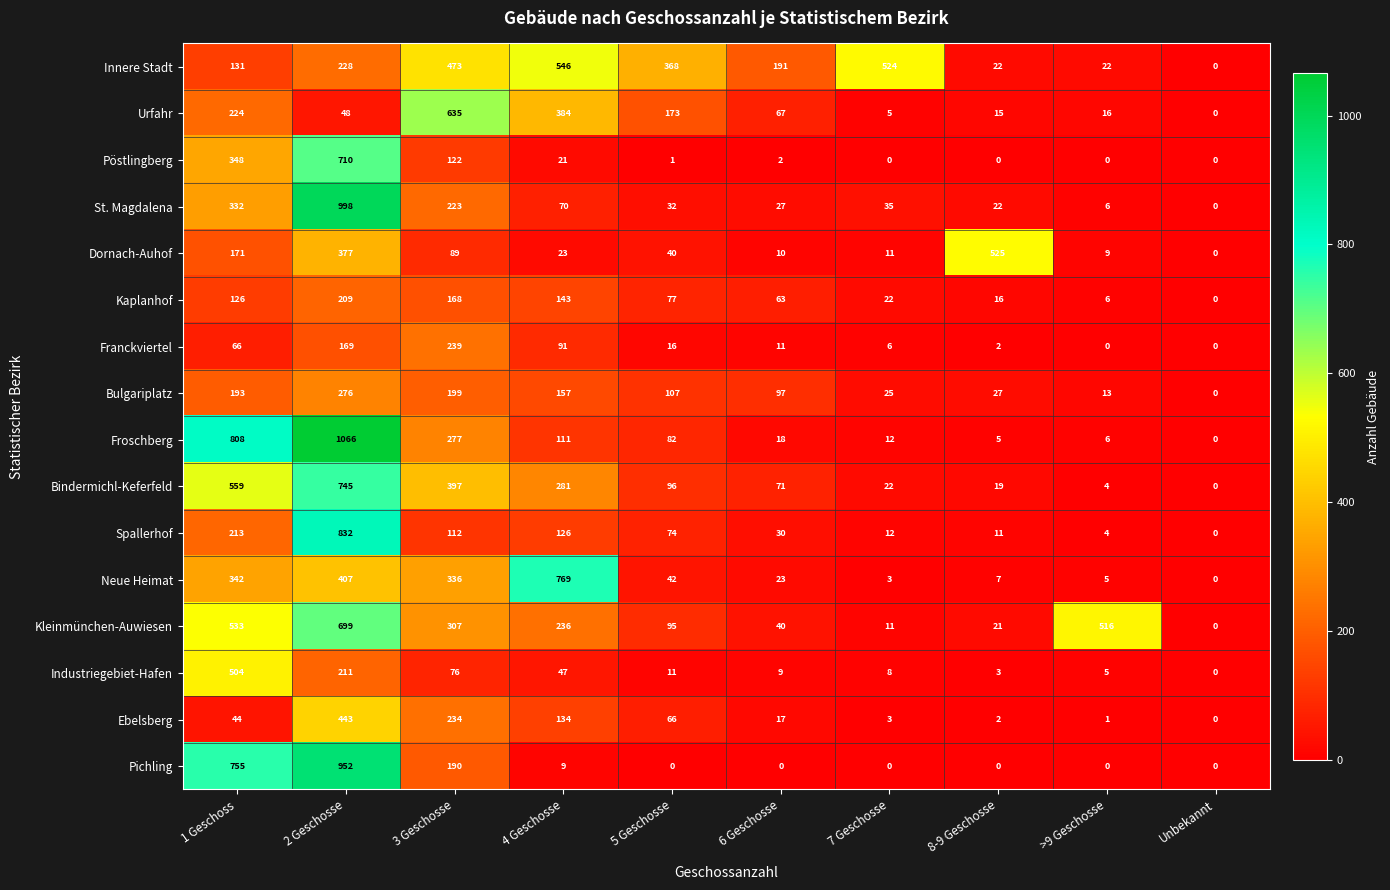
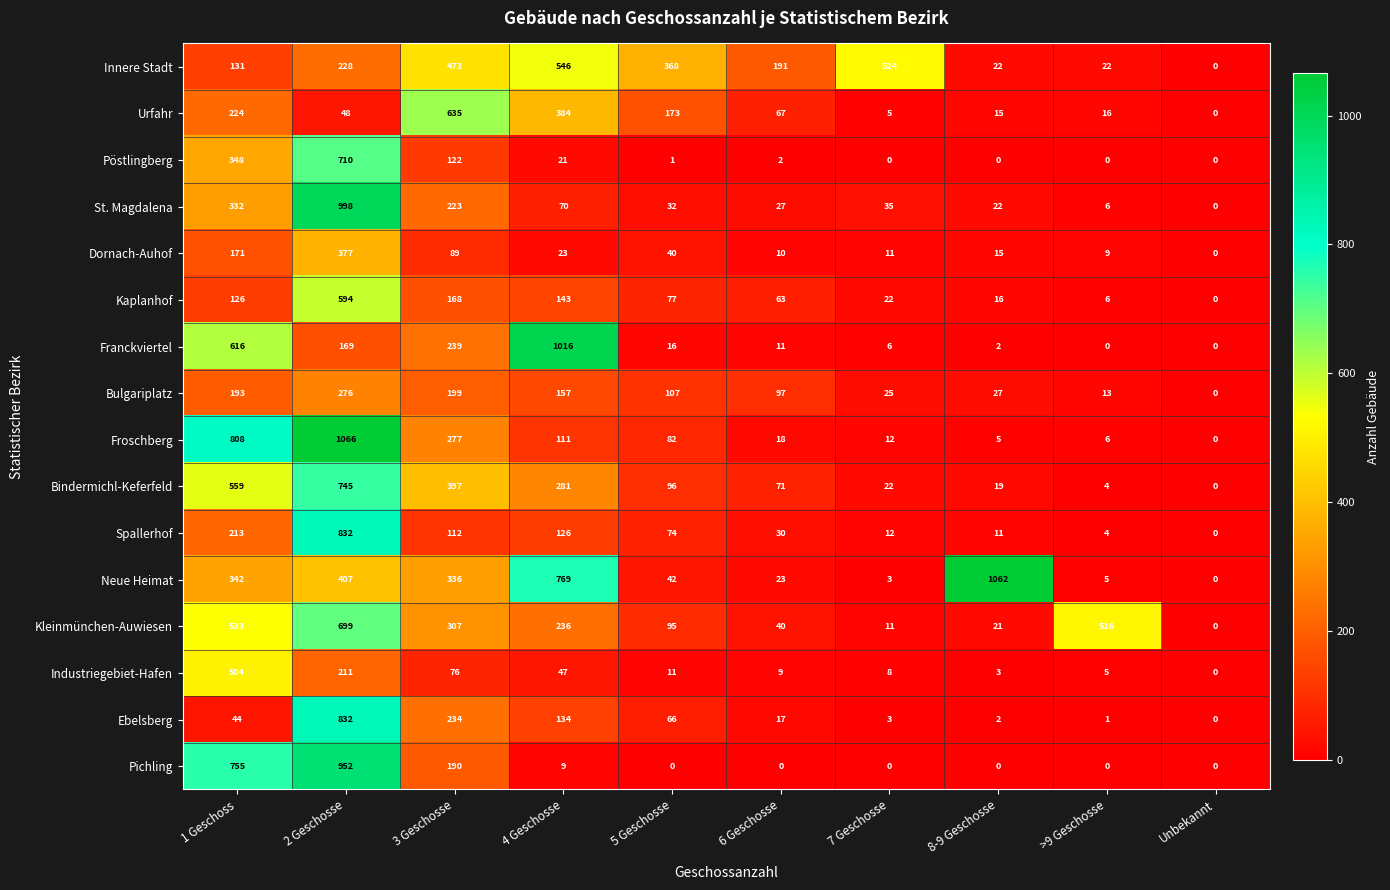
  {
    "Innere Stadt": {
      "1 Geschoss": 131,
      "2 Geschosse": 228,
      "3 Geschosse": 473,
      "4 Geschosse": 546,
      "5 Geschosse": 368,
      "6 Geschosse": 191,
      "7 Geschosse": 524,
      "8-9 Geschosse": 22,
      ">9 Geschosse": 22,
      "Unbekannt": 0
    },
    "Urfahr": {
      "1 Geschoss": 224,
      "2 Geschosse": 48,
      "3 Geschosse": 635,
      "4 Geschosse": 384,
      "5 Geschosse": 173,
      "6 Geschosse": 67,
      "7 Geschosse": 5,
      "8-9 Geschosse": 15,
      ">9 Geschosse": 16,
      "Unbekannt": 0
    },
    "Pöstlingberg": {
      "1 Geschoss": 348,
      "2 Geschosse": 710,
      "3 Geschosse": 122,
      "4 Geschosse": 21,
      "5 Geschosse": 1,
      "6 Geschosse": 2,
      "7 Geschosse": 0,
      "8-9 Geschosse": 0,
      ">9 Geschosse": 0,
      "Unbekannt": 0
    },
    "St. Magdalena": {
      "1 Geschoss": 332,
      "2 Geschosse": 998,
      "3 Geschosse": 223,
      "4 Geschosse": 70,
      "5 Geschosse": 32,
      "6 Geschosse": 27,
      "7 Geschosse": 35,
      "8-9 Geschosse": 22,
      ">9 Geschosse": 6,
      "Unbekannt": 0
    },
    "Dornach-Auhof": {
      "1 Geschoss": 171,
      "2 Geschosse": 377,
      "3 Geschosse": 89,
      "4 Geschosse": 23,
      "5 Geschosse": 40,
      "6 Geschosse": 10,
      "7 Geschosse": 11,
-     "8-9 Geschosse": 525,
+     "8-9 Geschosse": 15,
      ">9 Geschosse": 9,
      "Unbekannt": 0
    },
    "Kaplanhof": {
      "1 Geschoss": 126,
-     "2 Geschosse": 209,
+     "2 Geschosse": 594,
      "3 Geschosse": 168,
      "4 Geschosse": 143,
      "5 Geschosse": 77,
      "6 Geschosse": 63,
      "7 Geschosse": 22,
      "8-9 Geschosse": 16,
      ">9 Geschosse": 6,
      "Unbekannt": 0
    },
    "Franckviertel": {
-     "1 Geschoss": 66,
+     "1 Geschoss": 616,
      "2 Geschosse": 169,
      "3 Geschosse": 239,
-     "4 Geschosse": 91,
+     "4 Geschosse": 1016,
      "5 Geschosse": 16,
      "6 Geschosse": 11,
      "7 Geschosse": 6,
      "8-9 Geschosse": 2,
      ">9 Geschosse": 0,
      "Unbekannt": 0
    },
    "Bulgariplatz": {
      "1 Geschoss": 193,
      "2 Geschosse": 276,
      "3 Geschosse": 199,
      "4 Geschosse": 157,
      "5 Geschosse": 107,
      "6 Geschosse": 97,
      "7 Geschosse": 25,
      "8-9 Geschosse": 27,
      ">9 Geschosse": 13,
      "Unbekannt": 0
    },
    "Froschberg": {
      "1 Geschoss": 808,
      "2 Geschosse": 1066,
      "3 Geschosse": 277,
      "4 Geschosse": 111,
      "5 Geschosse": 82,
      "6 Geschosse": 18,
      "7 Geschosse": 12,
      "8-9 Geschosse": 5,
      ">9 Geschosse": 6,
      "Unbekannt": 0
    },
    "Bindermichl-Keferfeld": {
      "1 Geschoss": 559,
      "2 Geschosse": 745,
      "3 Geschosse": 397,
      "4 Geschosse": 281,
      "5 Geschosse": 96,
      "6 Geschosse": 71,
      "7 Geschosse": 22,
      "8-9 Geschosse": 19,
      ">9 Geschosse": 4,
      "Unbekannt": 0
    },
    "Spallerhof": {
      "1 Geschoss": 213,
      "2 Geschosse": 832,
      "3 Geschosse": 112,
      "4 Geschosse": 126,
      "5 Geschosse": 74,
      "6 Geschosse": 30,
      "7 Geschosse": 12,
      "8-9 Geschosse": 11,
      ">9 Geschosse": 4,
      "Unbekannt": 0
    },
    "Neue Heimat": {
      "1 Geschoss": 342,
      "2 Geschosse": 407,
      "3 Geschosse": 336,
      "4 Geschosse": 769,
      "5 Geschosse": 42,
      "6 Geschosse": 23,
      "7 Geschosse": 3,
-     "8-9 Geschosse": 7,
+     "8-9 Geschosse": 1062,
      ">9 Geschosse": 5,
      "Unbekannt": 0
    },
    "Kleinmünchen-Auwiesen": {
      "1 Geschoss": 533,
      "2 Geschosse": 699,
      "3 Geschosse": 307,
      "4 Geschosse": 236,
      "5 Geschosse": 95,
      "6 Geschosse": 40,
      "7 Geschosse": 11,
      "8-9 Geschosse": 21,
      ">9 Geschosse": 516,
      "Unbekannt": 0
    },
    "Industriegebiet-Hafen": {
      "1 Geschoss": 504,
      "2 Geschosse": 211,
      "3 Geschosse": 76,
      "4 Geschosse": 47,
      "5 Geschosse": 11,
      "6 Geschosse": 9,
      "7 Geschosse": 8,
      "8-9 Geschosse": 3,
      ">9 Geschosse": 5,
      "Unbekannt": 0
    },
    "Ebelsberg": {
      "1 Geschoss": 44,
-     "2 Geschosse": 443,
+     "2 Geschosse": 832,
      "3 Geschosse": 234,
      "4 Geschosse": 134,
      "5 Geschosse": 66,
      "6 Geschosse": 17,
      "7 Geschosse": 3,
      "8-9 Geschosse": 2,
      ">9 Geschosse": 1,
      "Unbekannt": 0
    },
    "Pichling": {
      "1 Geschoss": 755,
      "2 Geschosse": 952,
      "3 Geschosse": 190,
      "4 Geschosse": 9,
      "5 Geschosse": 0,
      "6 Geschosse": 0,
      "7 Geschosse": 0,
      "8-9 Geschosse": 0,
      ">9 Geschosse": 0,
      "Unbekannt": 0
    }
  }
